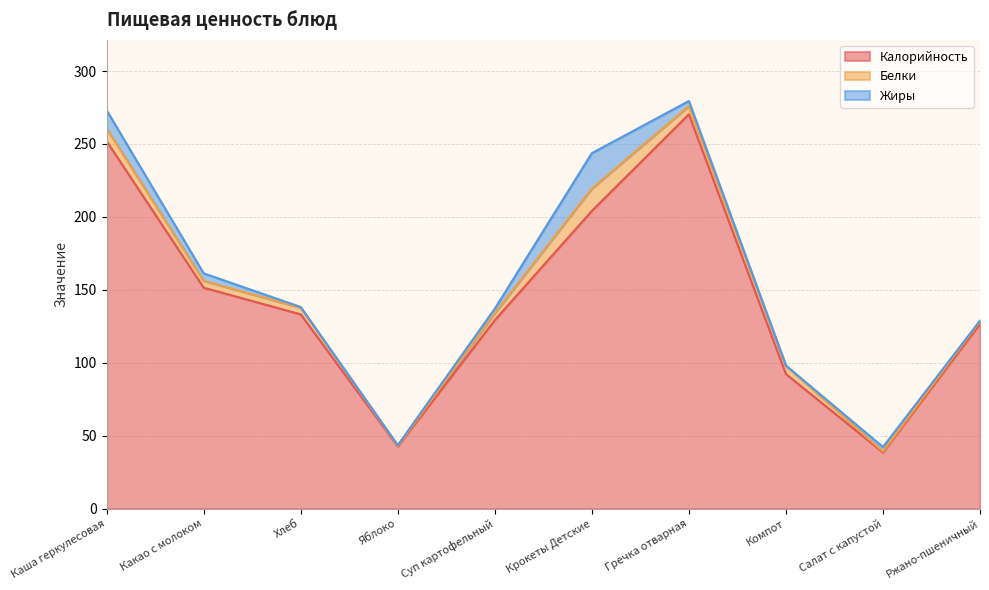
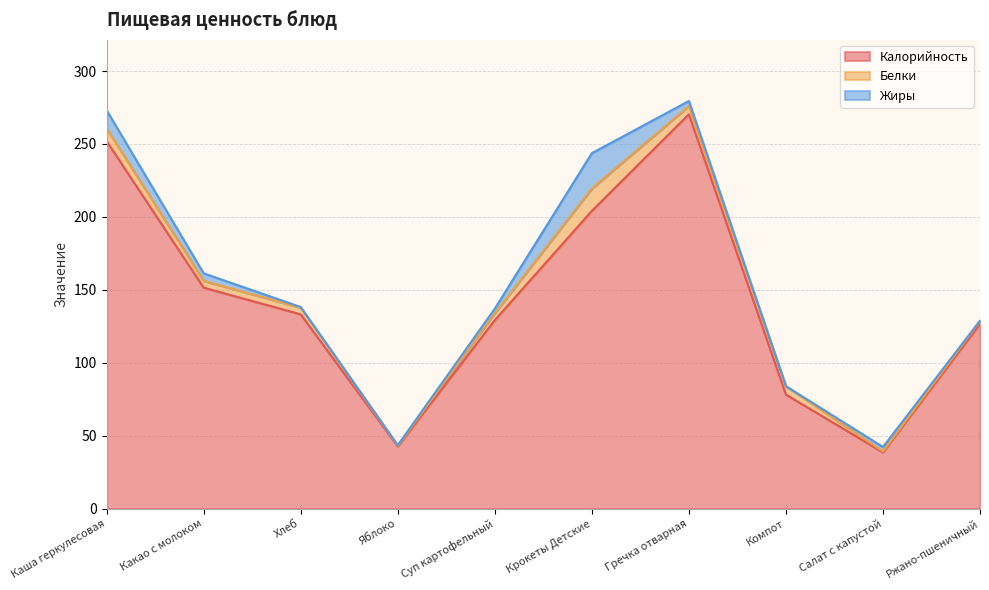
  {
    "Калорийность": {
      "Каша геркулесовая": 252,
      "Какао с молоком": 152,
      "Хлеб": 133,
      "Суп картофельный": 129,
      "Крокеты Детские": 204,
      "Гречка отварная": 270,
-     "Компот": 92,
+     "Компот": 78,
      "Ржано-пшеничный": 127
    },
    "Белки": {
      "Каша геркулесовая": 9,
      "Какао с молоком": 5,
      "Суп картофельный": 5,
      "Крокеты Детские": 15,
      "Гречка отварная": 6
    },
    "Жиры": {
      "Каша геркулесовая": 13,
      "Какао с молоком": 5,
      "Суп картофельный": 3,
      "Крокеты Детские": 24,
      "Гречка отварная": 3,
      "Салат с капустой": 3
    }
  }
